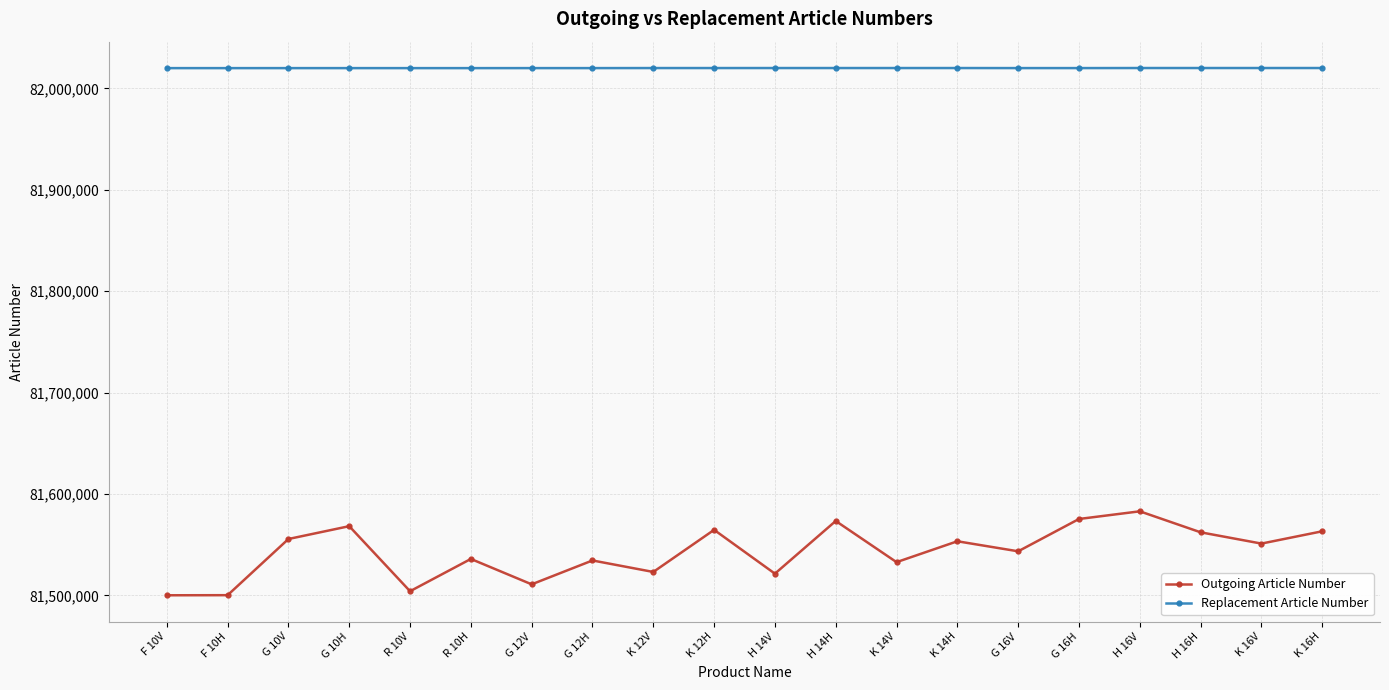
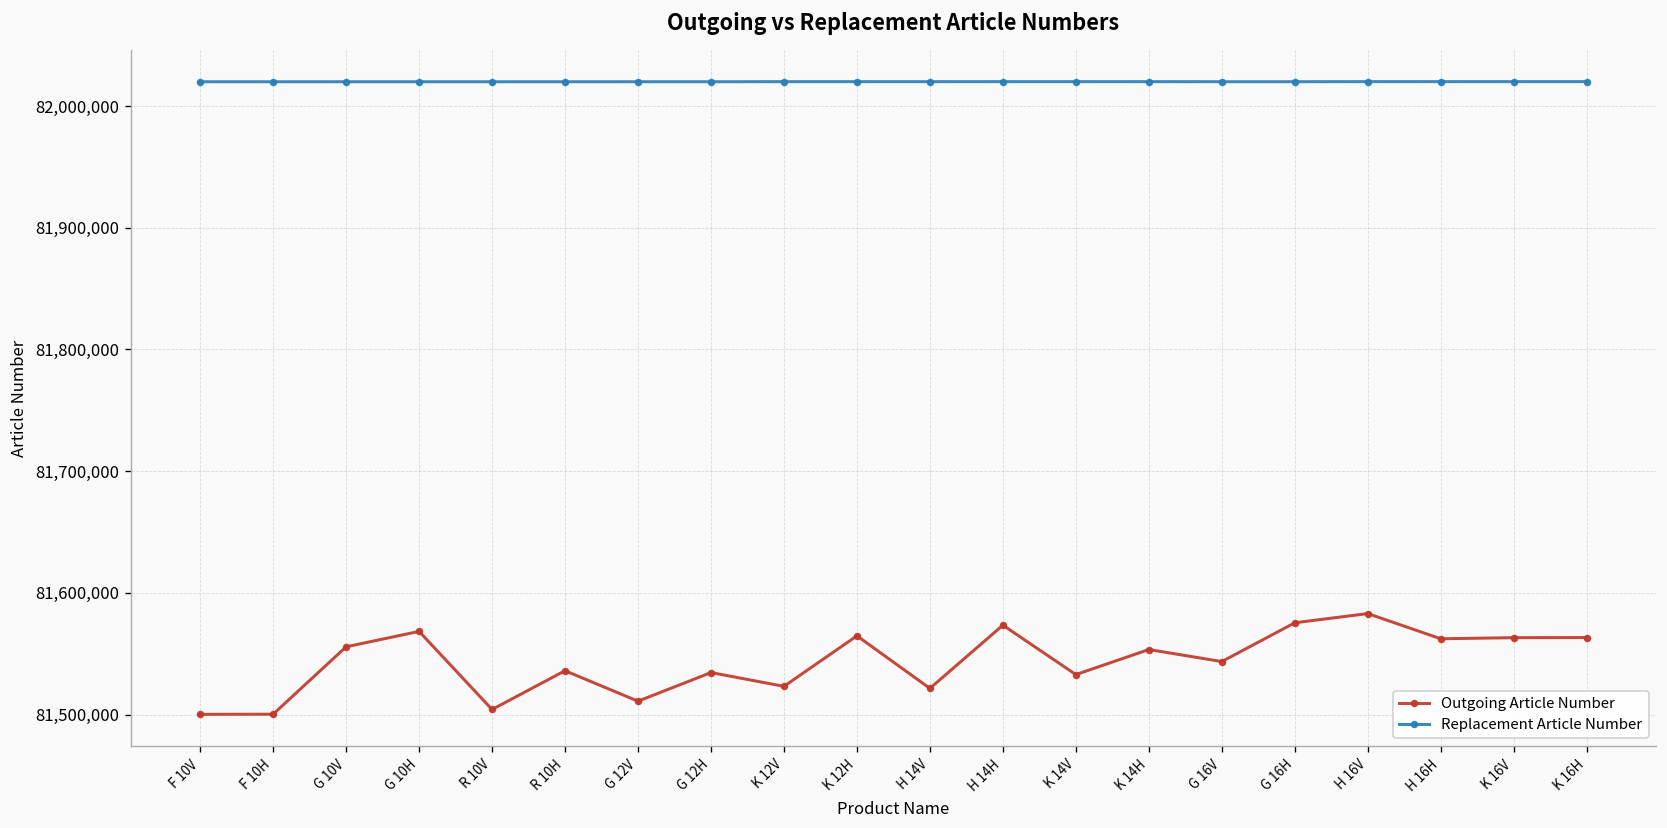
  {
    "Outgoing Article Number": {
      "F 10V": "81,500,000",
      "F 10H": "81,500,000",
      "G 10V": "81,556,000",
      "G 10H": "81,568,000",
      "R 10V": "81,504,000",
      "R 10H": "81,536,000",
      "G 12V": "81,511,000",
      "G 12H": "81,535,000",
      "K 12V": "81,523,000",
      "K 12H": "81,565,000",
      "H 14V": "81,522,000",
      "H 14H": "81,573,000",
      "K 14V": "81,533,000",
      "K 14H": "81,553,000",
      "G 16V": "81,544,000",
      "G 16H": "81,575,000",
      "H 16V": "81,583,000",
      "H 16H": "81,562,000",
-     "K 16V": "81,551,000",
+     "K 16V": "81,563,000",
      "K 16H": "81,563,000"
    },
    "Replacement Article Number": {
      "F 10V": "82,020,000",
      "F 10H": "82,020,000",
      "G 10V": "82,020,000",
      "G 10H": "82,020,000",
      "R 10V": "82,020,000",
      "R 10H": "82,020,000",
      "G 12V": "82,020,000",
      "G 12H": "82,020,000",
      "K 12V": "82,020,000",
      "K 12H": "82,020,000",
      "H 14V": "82,020,000",
      "H 14H": "82,020,000",
      "K 14V": "82,020,000",
      "K 14H": "82,020,000",
      "G 16V": "82,020,000",
      "G 16H": "82,020,000",
      "H 16V": "82,020,000",
      "H 16H": "82,020,000",
      "K 16V": "82,020,000",
      "K 16H": "82,020,000"
    }
  }
